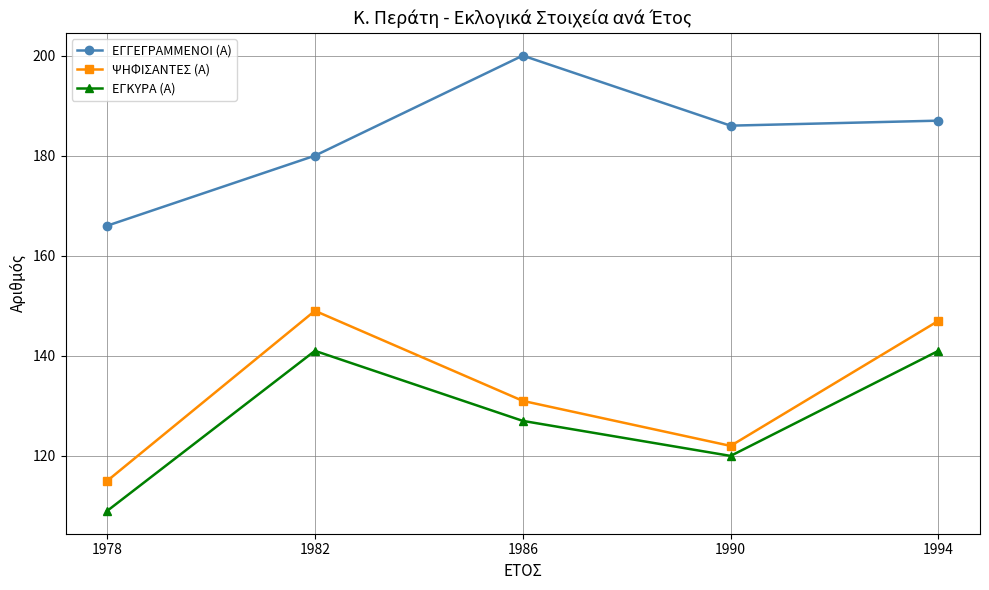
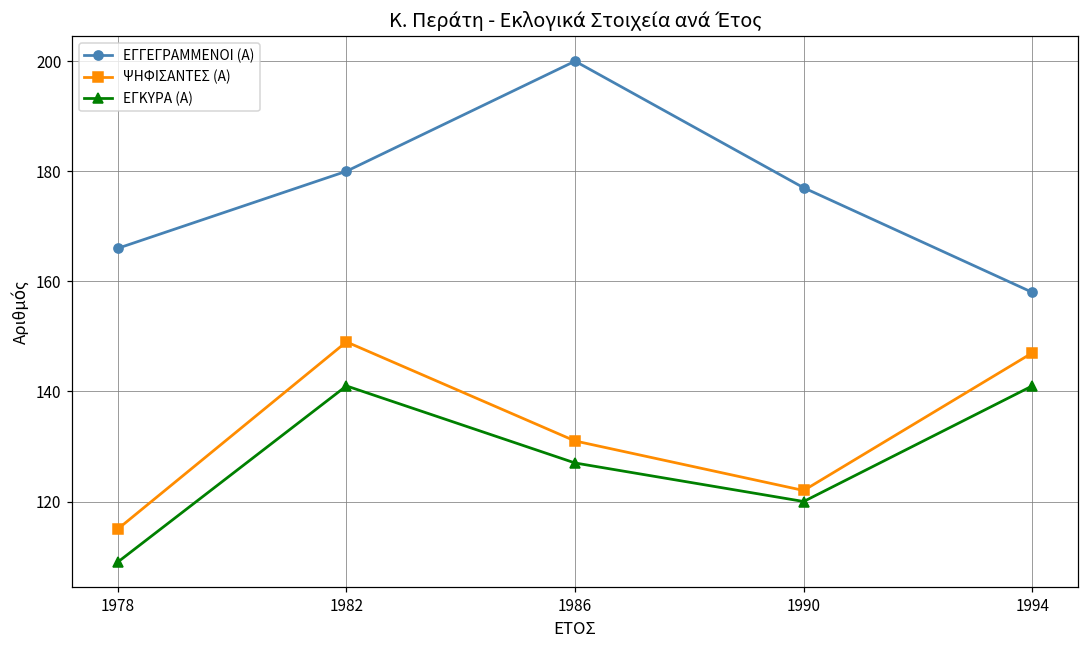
  {
    "ΕΓΓΕΓΡΑΜΜΕΝΟΙ (Α)": {
      "1978": 166,
      "1982": 180,
      "1986": 200,
-     "1990": 186,
-     "1994": 187
+     "1990": 177,
+     "1994": 158
    },
    "ΨΗΦΙΣΑΝΤΕΣ (Α)": {
      "1978": 115,
      "1982": 149,
      "1986": 131,
      "1990": 122,
      "1994": 147
    },
    "ΕΓΚΥΡΑ (Α)": {
      "1978": 109,
      "1982": 141,
      "1986": 127,
      "1990": 120,
      "1994": 141
    }
  }
